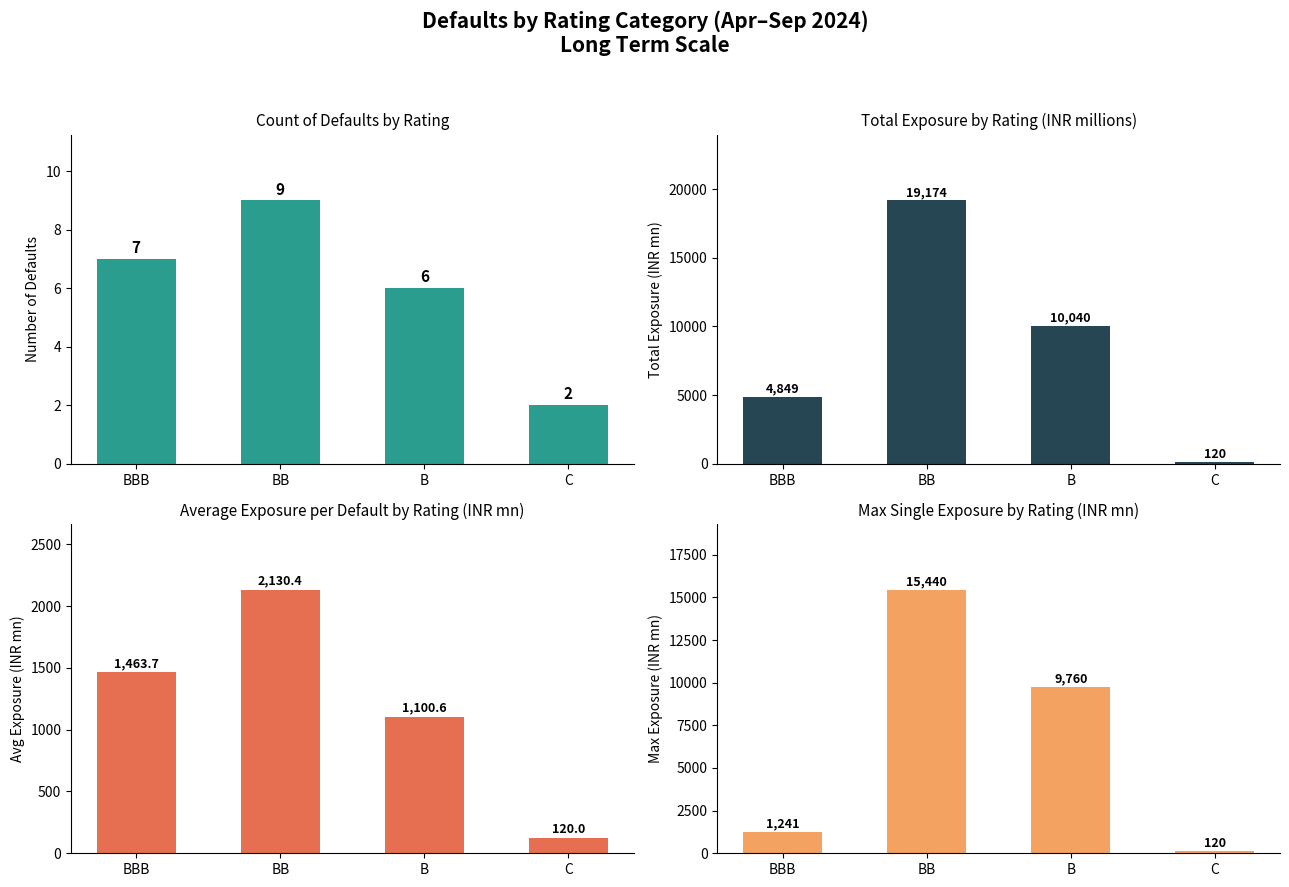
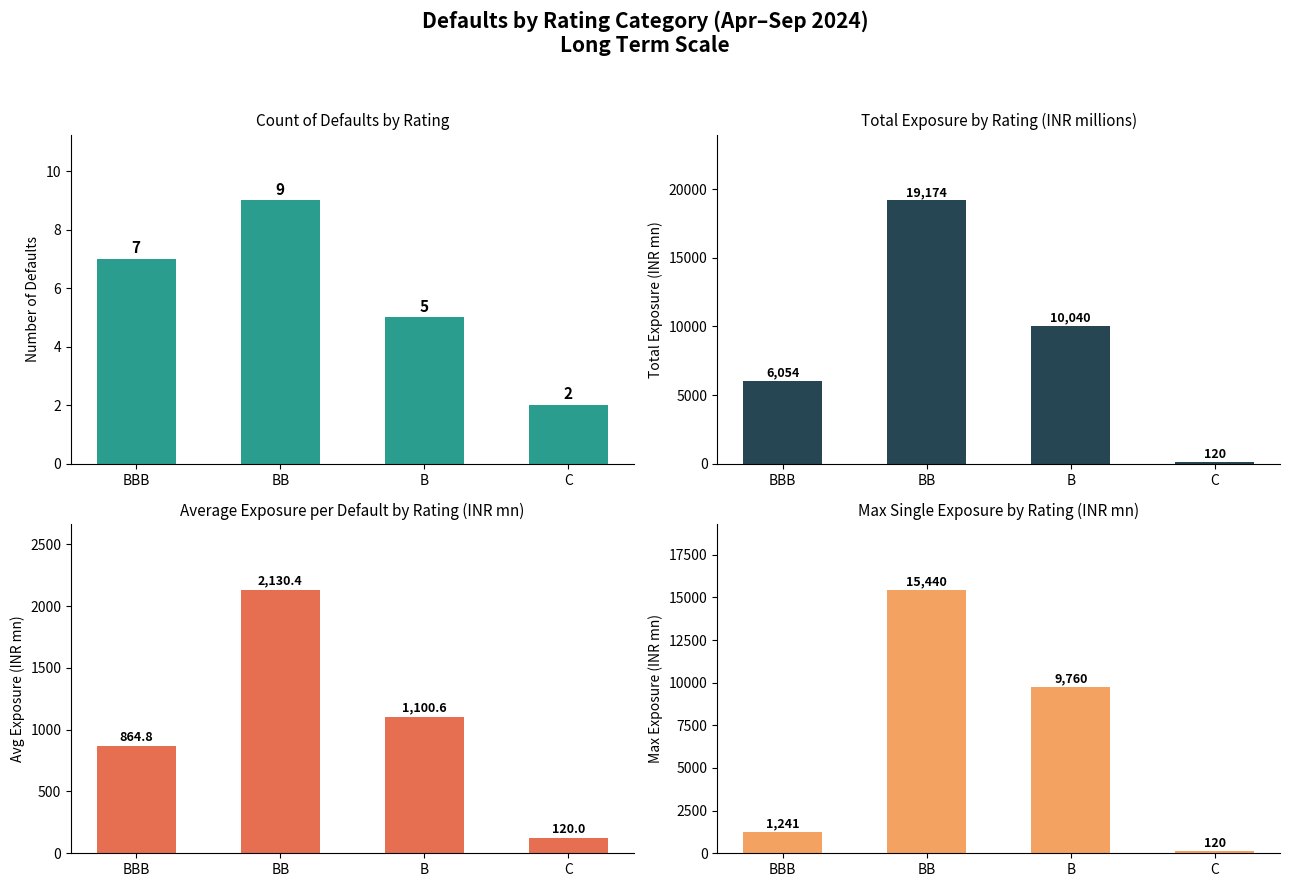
  {
    "Count of Defaults by Rating": {
      "BBB": "7",
      "BB": "9",
-     "B": "6",
+     "B": "5",
      "C": "2"
    },
    "Total Exposure by Rating (INR millions)": {
-     "BBB": "4,849",
+     "BBB": "6,054",
      "BB": "19,174",
      "B": "10,040",
      "C": "120"
    },
    "Average Exposure per Default by Rating (INR mn)": {
-     "BBB": "1,463.7",
+     "BBB": "864.8",
      "BB": "2,130.4",
      "B": "1,100.6",
      "C": "120.0"
    },
    "Max Single Exposure by Rating (INR mn)": {
      "BBB": "1,241",
      "BB": "15,440",
      "B": "9,760",
      "C": "120"
    }
  }
